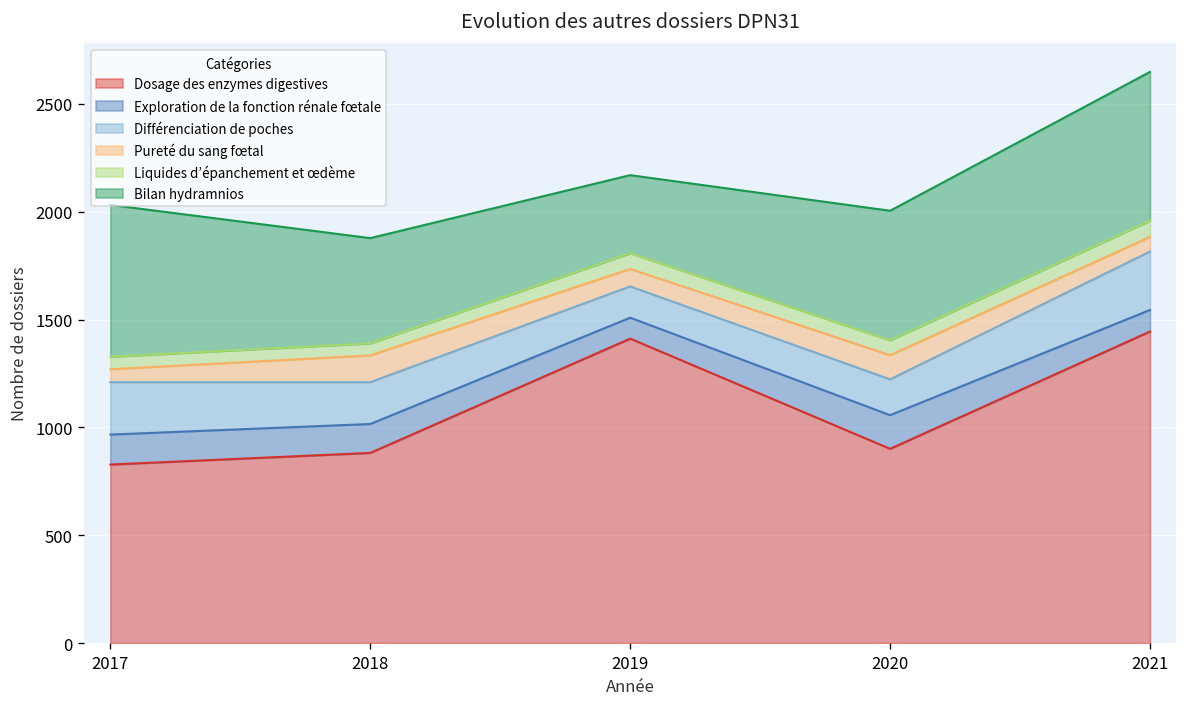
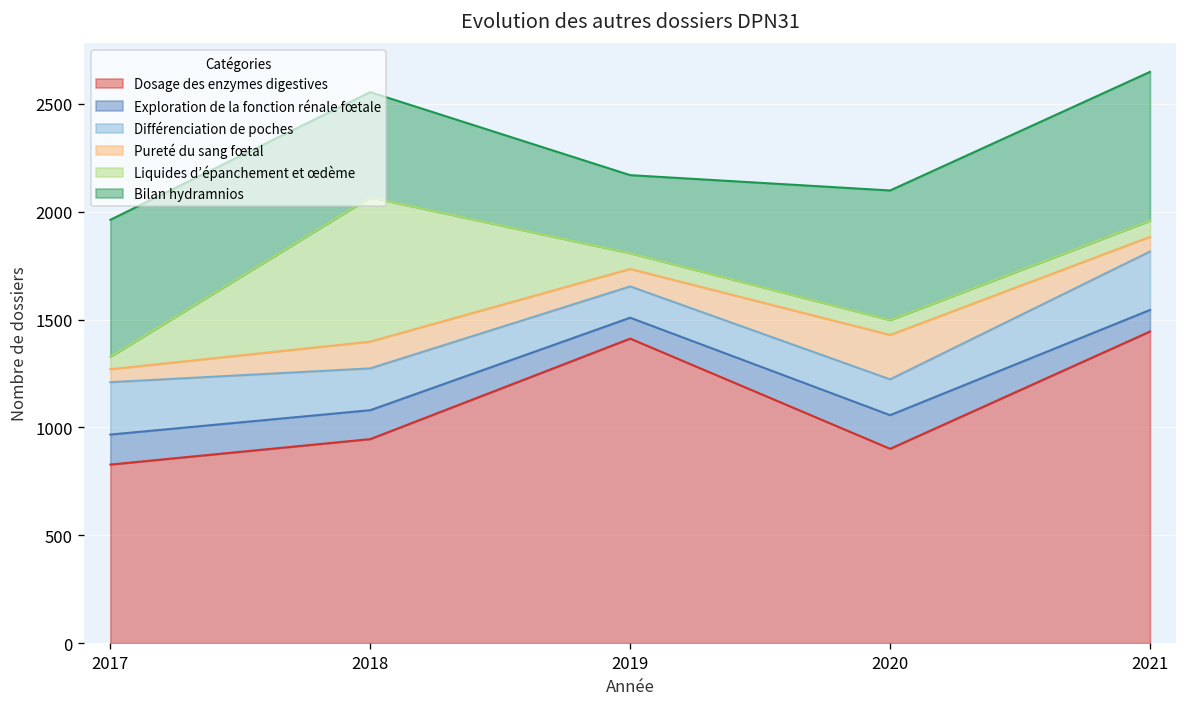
  {
    "Dosage des enzymes digestives": {
      "2017": 830,
-     "2018": 880,
+     "2018": 950,
      "2019": 1410,
      "2020": 900,
      "2021": 1450
    },
    "Pureté du sang fœtal": {
      "2017": 60,
      "2018": 120,
      "2019": 80,
-     "2020": 110,
+     "2020": 210,
      "2021": 70
    },
    "Liquides d’épanchement et œdème": {
      "2017": 60,
-     "2018": 60,
+     "2018": 670,
      "2019": 70,
      "2020": 70,
      "2021": 80
    },
    "Bilan hydramnios": {
-     "2017": 700,
+     "2017": 640,
      "2019": 360,
      "2020": 600,
      "2021": 690
    }
  }
